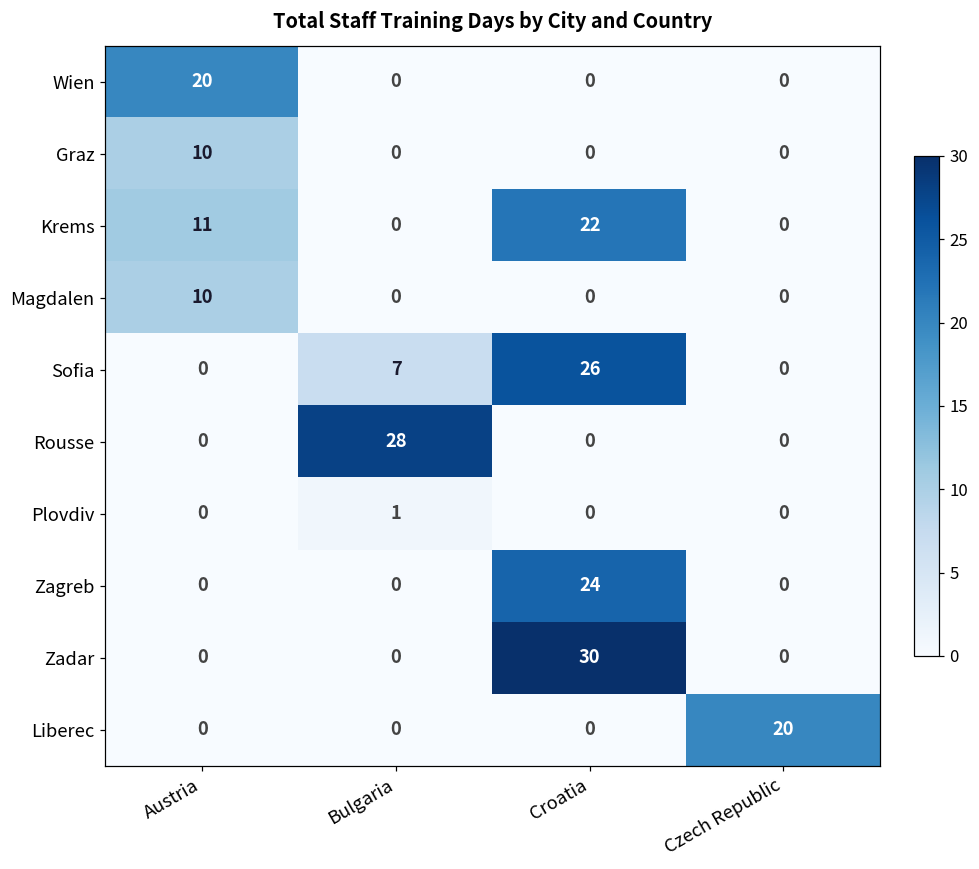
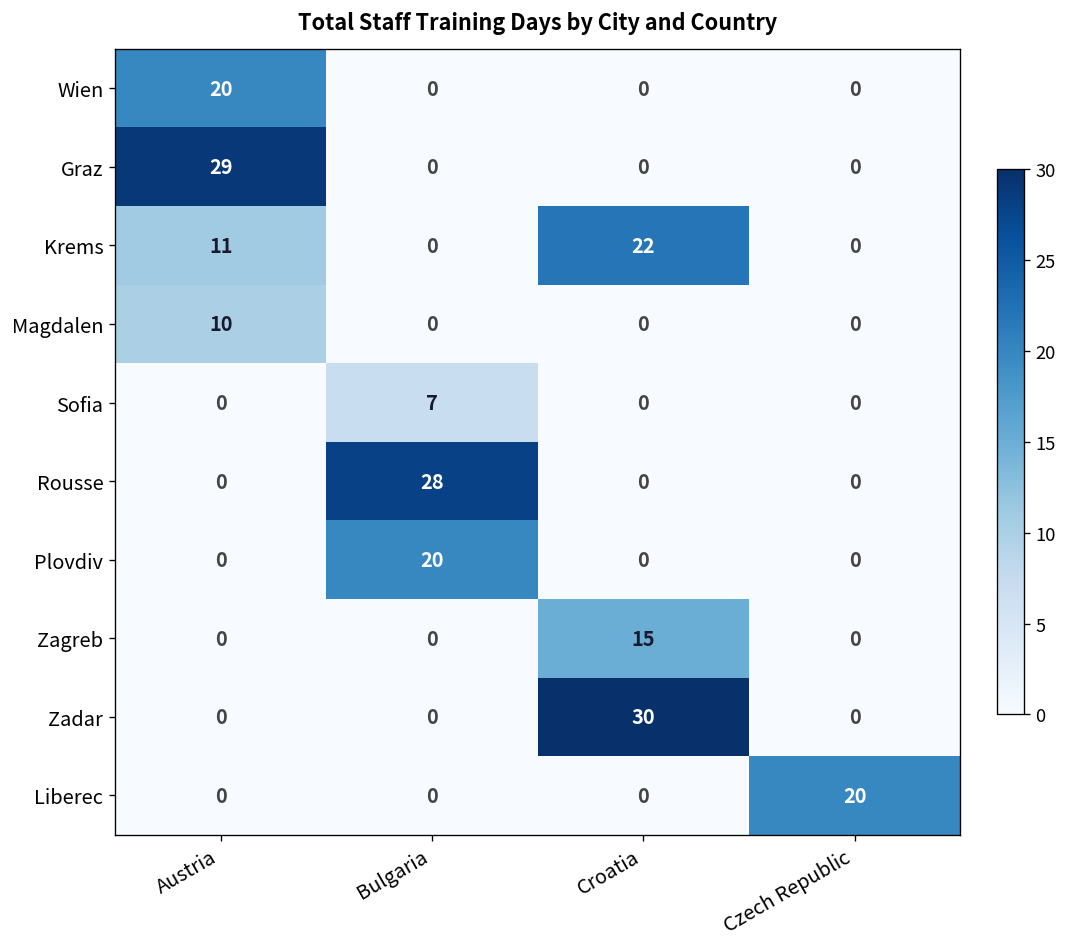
  {
    "Wien": {
      "Austria": 20,
      "Bulgaria": 0,
      "Croatia": 0,
      "Czech Republic": 0
    },
    "Graz": {
-     "Austria": 10,
+     "Austria": 29,
      "Bulgaria": 0,
      "Croatia": 0,
      "Czech Republic": 0
    },
    "Krems": {
      "Austria": 11,
      "Bulgaria": 0,
      "Croatia": 22,
      "Czech Republic": 0
    },
    "Magdalen": {
      "Austria": 10,
      "Bulgaria": 0,
      "Croatia": 0,
      "Czech Republic": 0
    },
    "Sofia": {
      "Austria": 0,
      "Bulgaria": 7,
-     "Croatia": 26,
+     "Croatia": 0,
      "Czech Republic": 0
    },
    "Rousse": {
      "Austria": 0,
      "Bulgaria": 28,
      "Croatia": 0,
      "Czech Republic": 0
    },
    "Plovdiv": {
      "Austria": 0,
-     "Bulgaria": 1,
+     "Bulgaria": 20,
      "Croatia": 0,
      "Czech Republic": 0
    },
    "Zagreb": {
      "Austria": 0,
      "Bulgaria": 0,
-     "Croatia": 24,
+     "Croatia": 15,
      "Czech Republic": 0
    },
    "Zadar": {
      "Austria": 0,
      "Bulgaria": 0,
      "Croatia": 30,
      "Czech Republic": 0
    },
    "Liberec": {
      "Austria": 0,
      "Bulgaria": 0,
      "Croatia": 0,
      "Czech Republic": 20
    }
  }
